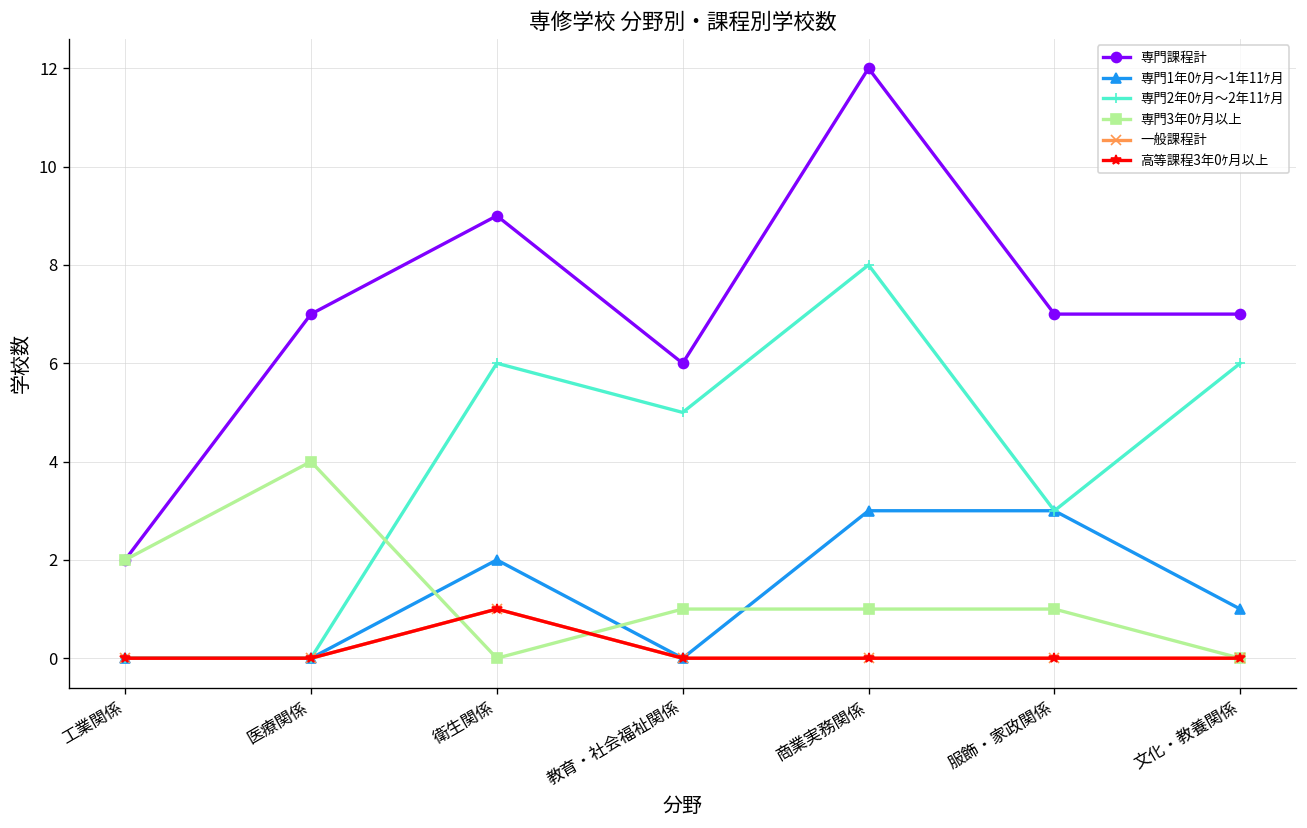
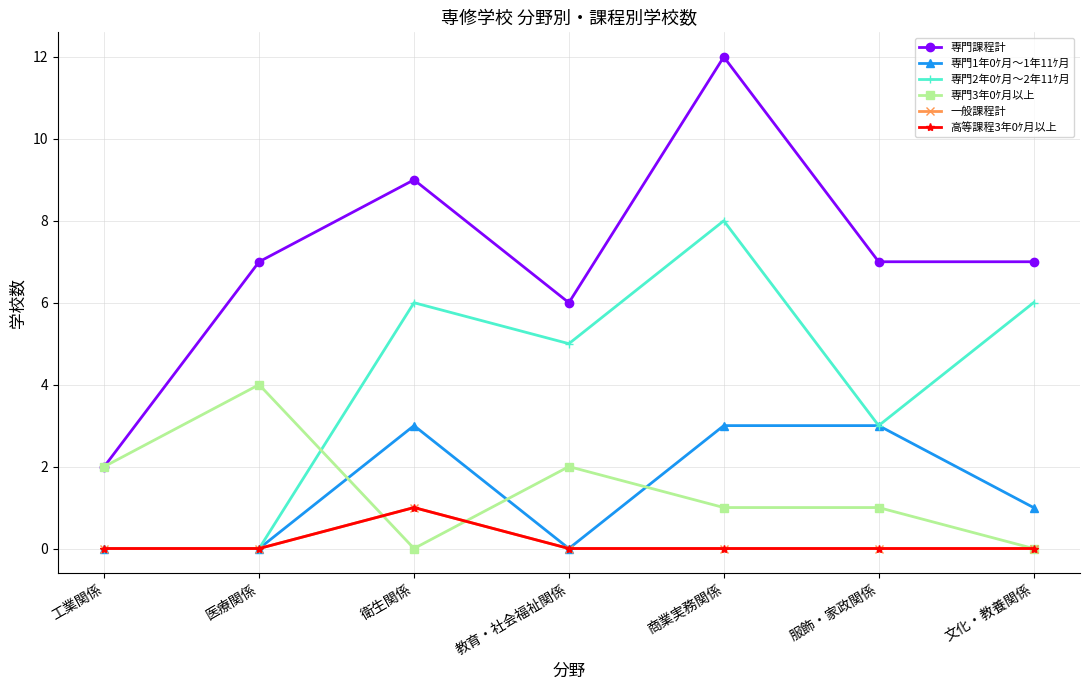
  {
    "専門課程計": {
      "医療関係": 7,
      "衛生関係": 9,
      "教育・社会福祉関係": 6,
      "商業実務関係": 12,
      "服飾・家政関係": 7,
      "文化・教養関係": 7
    },
    "専門1年0ｹ月～1年11ｹ月": {
-     "衛生関係": 2,
+     "衛生関係": 3,
      "商業実務関係": 3,
      "文化・教養関係": 1
    },
    "専門2年0ｹ月～2年11ｹ月": {
      "衛生関係": 6,
      "教育・社会福祉関係": 5,
      "商業実務関係": 8,
      "文化・教養関係": 6
    },
    "専門3年0ｹ月以上": {
      "医療関係": 4,
      "衛生関係": 0,
-     "教育・社会福祉関係": 1,
+     "教育・社会福祉関係": 2,
      "商業実務関係": 1,
      "服飾・家政関係": 1
    },
    "高等課程3年0ｹ月以上": {
      "衛生関係": 1,
      "商業実務関係": 0,
      "服飾・家政関係": 0
    }
  }
